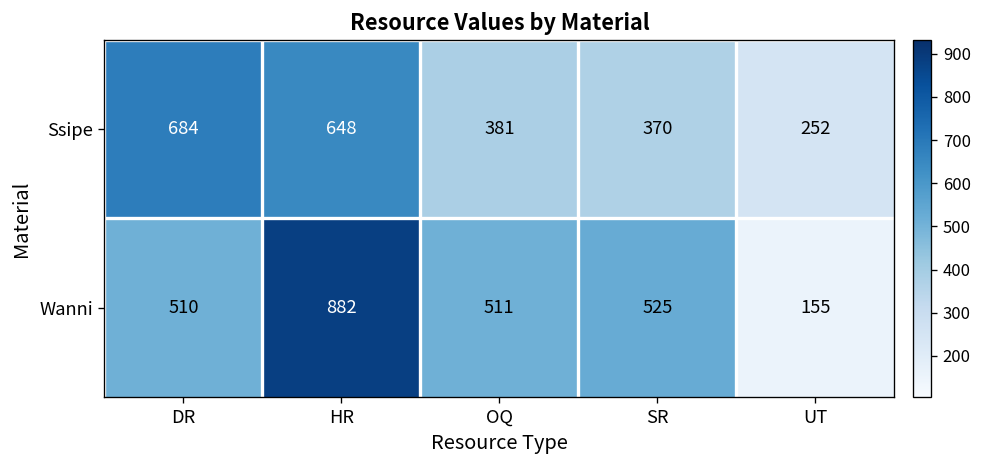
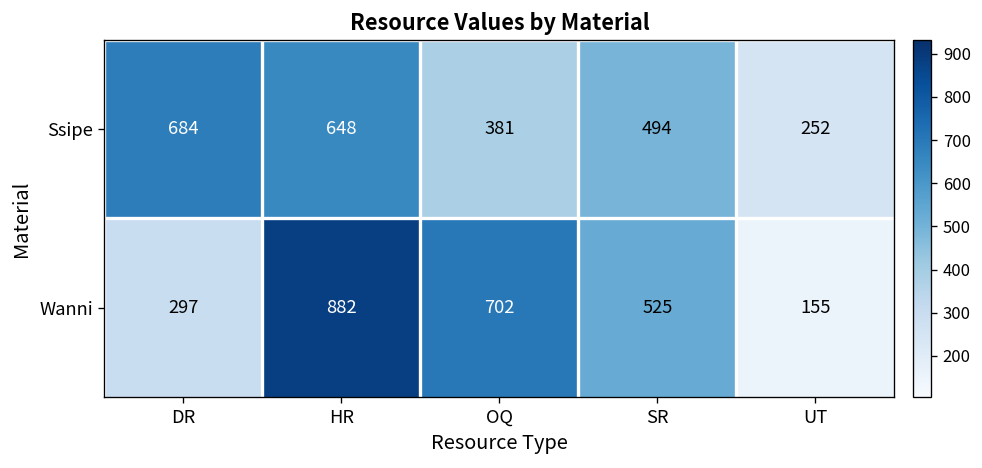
  {
    "Ssipe": {
      "DR": 684,
      "HR": 648,
      "OQ": 381,
-     "SR": 370,
+     "SR": 494,
      "UT": 252
    },
    "Wanni": {
-     "DR": 510,
+     "DR": 297,
      "HR": 882,
-     "OQ": 511,
+     "OQ": 702,
      "SR": 525,
      "UT": 155
    }
  }
